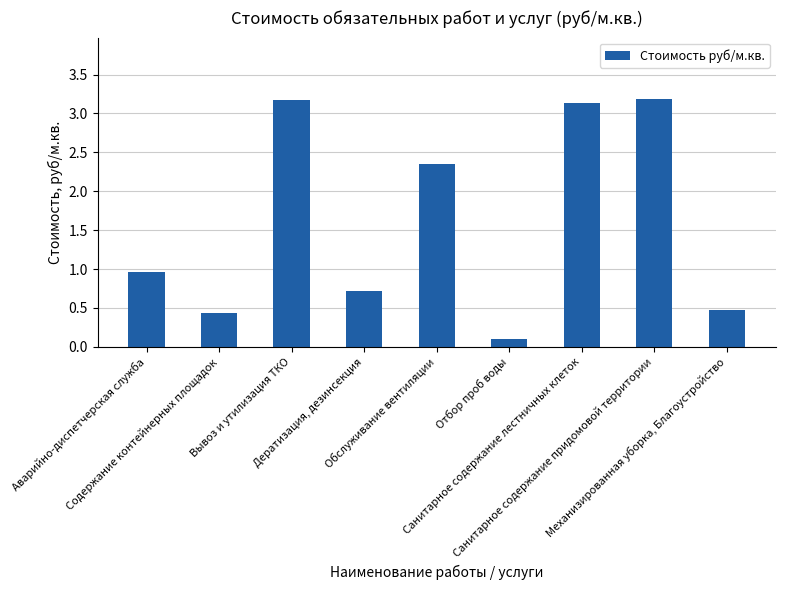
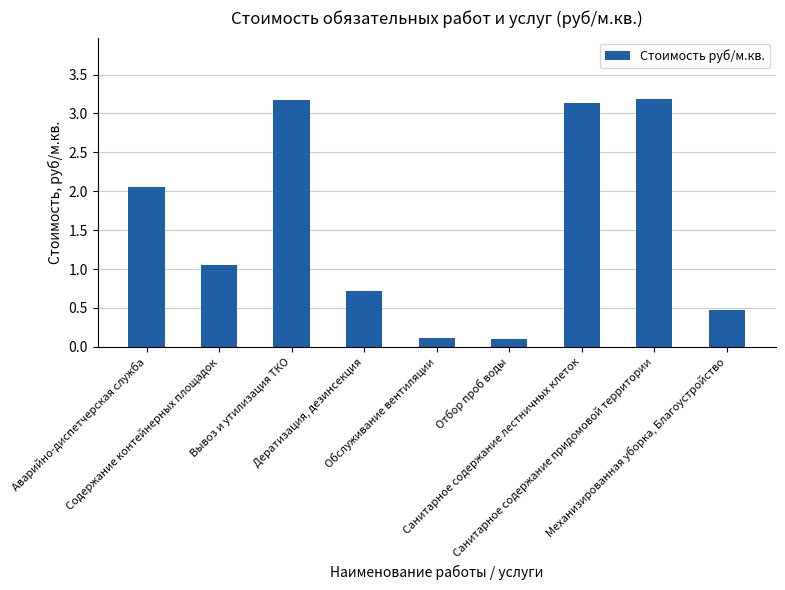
  {
-   "Аварийно-диспетчерская служба": 1.0,
-   "Содержание контейнерных площадок": 0.4,
+   "Аварийно-диспетчерская служба": 2.1,
+   "Содержание контейнерных площадок": 1.1,
    "Вывоз и утилизация ТКО": 3.2,
    "Дератизация, дезинсекция": 0.7,
-   "Обслуживание вентиляции": 2.4,
+   "Обслуживание вентиляции": 0.1,
    "Отбор проб воды": 0.1,
    "Санитарное содержание лестничных клеток": 3.1,
    "Санитарное содержание придомовой территории": 3.2,
    "Механизированная уборка, Благоустройство": 0.5
  }
